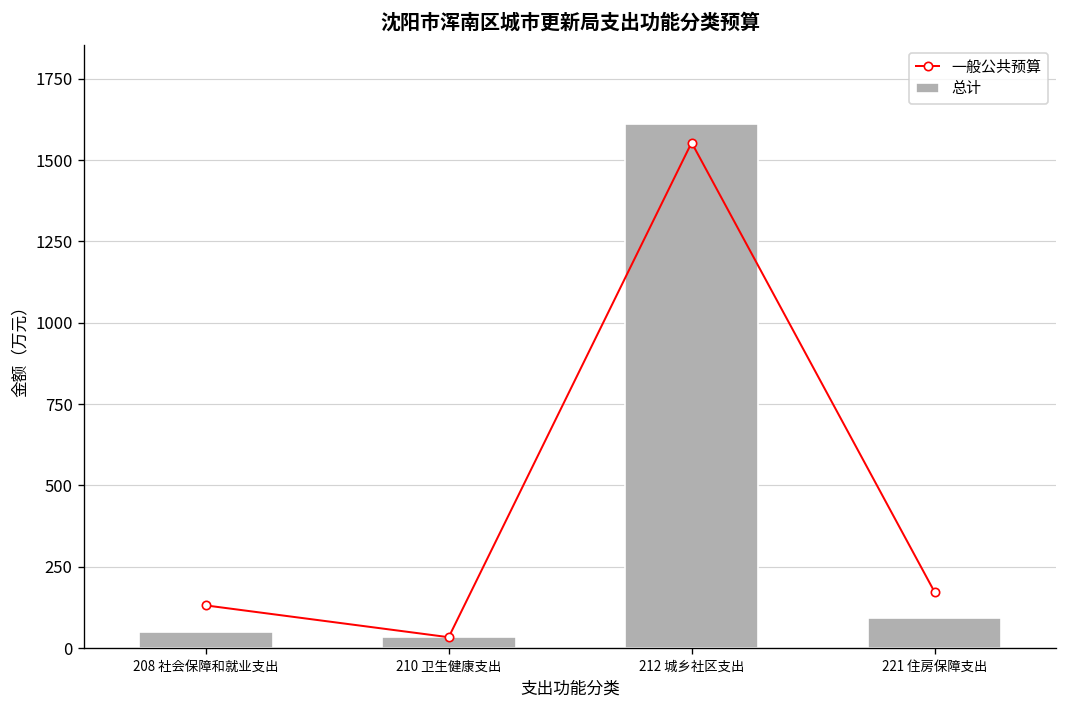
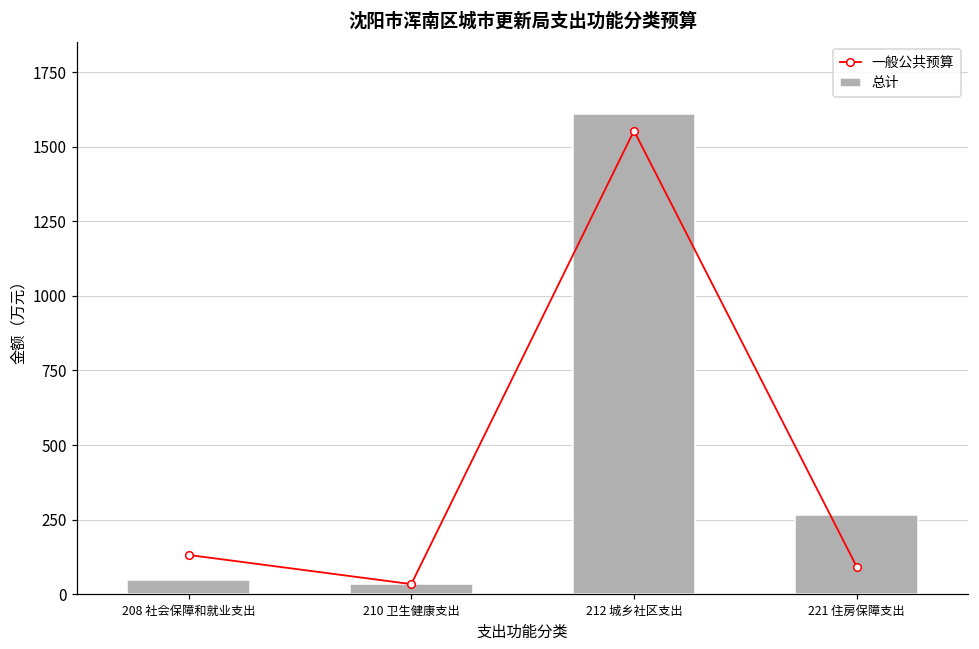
  {
    "一般公共预算": {
      "208 社会保障和就业支出": 130,
      "210 卫生健康支出": 30,
      "212 城乡社区支出": 1550,
-     "221 住房保障支出": 170
+     "221 住房保障支出": 90
    },
    "总计": {
      "208 社会保障和就业支出": 50,
      "210 卫生健康支出": 30,
      "212 城乡社区支出": 1610,
-     "221 住房保障支出": 90
+     "221 住房保障支出": 260
    }
  }
